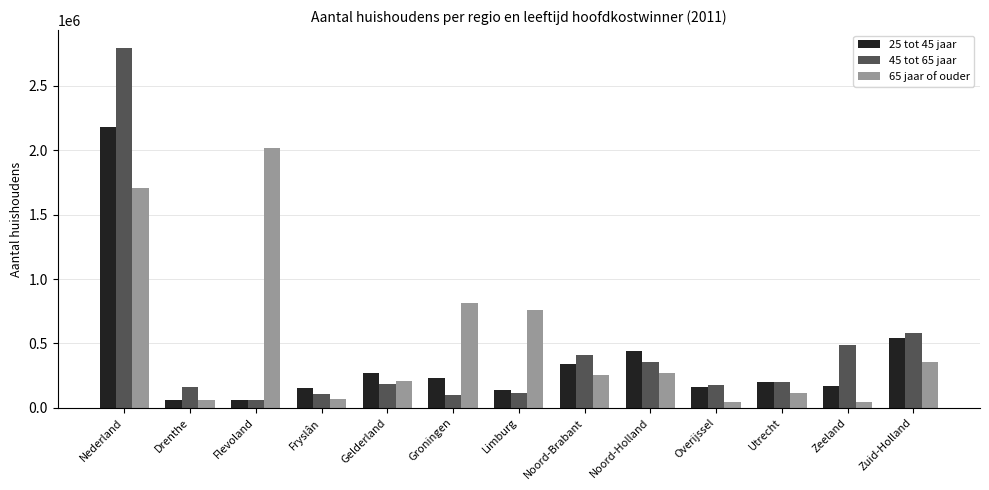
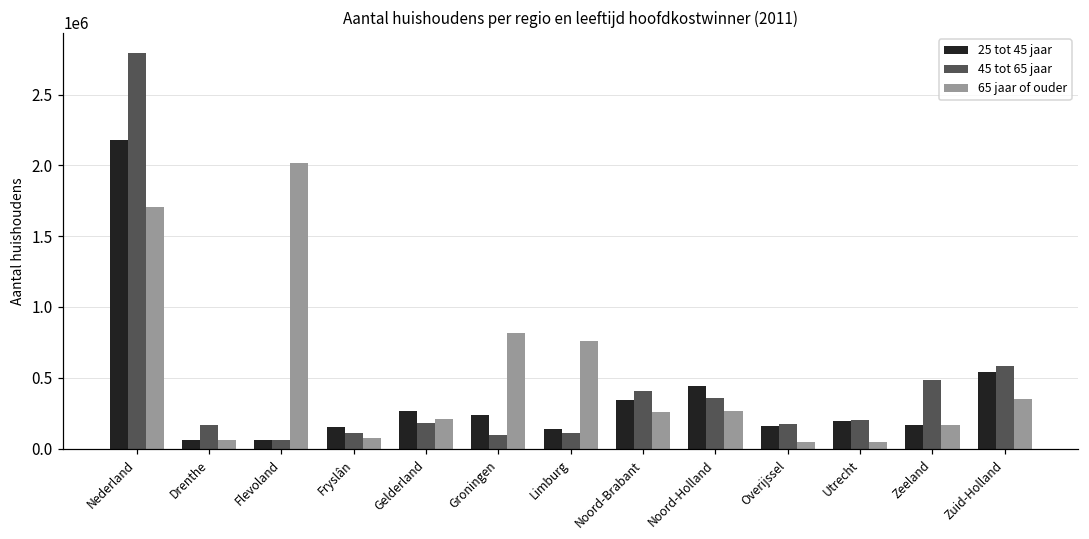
  {
    "25 tot 45 jaar": {
      "Nederland": 2180000,
      "Drenthe": 60000,
      "Flevoland": 60000,
      "Fryslân": 150000,
      "Gelderland": 270000,
      "Groningen": 230000,
      "Limburg": 140000,
      "Noord-Brabant": 340000,
      "Noord-Holland": 440000,
      "Overijssel": 160000,
      "Utrecht": 200000,
      "Zeeland": 170000,
      "Zuid-Holland": 540000
    },
    "45 tot 65 jaar": {
      "Nederland": 2790000,
      "Drenthe": 160000,
      "Flevoland": 60000,
      "Fryslân": 110000,
      "Gelderland": 180000,
      "Groningen": 100000,
      "Limburg": 110000,
      "Noord-Brabant": 410000,
      "Noord-Holland": 360000,
      "Overijssel": 180000,
      "Utrecht": 200000,
      "Zeeland": 490000,
      "Zuid-Holland": 580000
    },
    "65 jaar of ouder": {
      "Nederland": 1710000,
      "Drenthe": 60000,
      "Flevoland": 2010000,
      "Fryslân": 70000,
      "Gelderland": 210000,
      "Groningen": 810000,
      "Limburg": 760000,
      "Noord-Brabant": 260000,
      "Noord-Holland": 270000,
      "Overijssel": 40000,
-     "Utrecht": 110000,
-     "Zeeland": 50000,
+     "Utrecht": 50000,
+     "Zeeland": 170000,
      "Zuid-Holland": 350000
    }
  }
